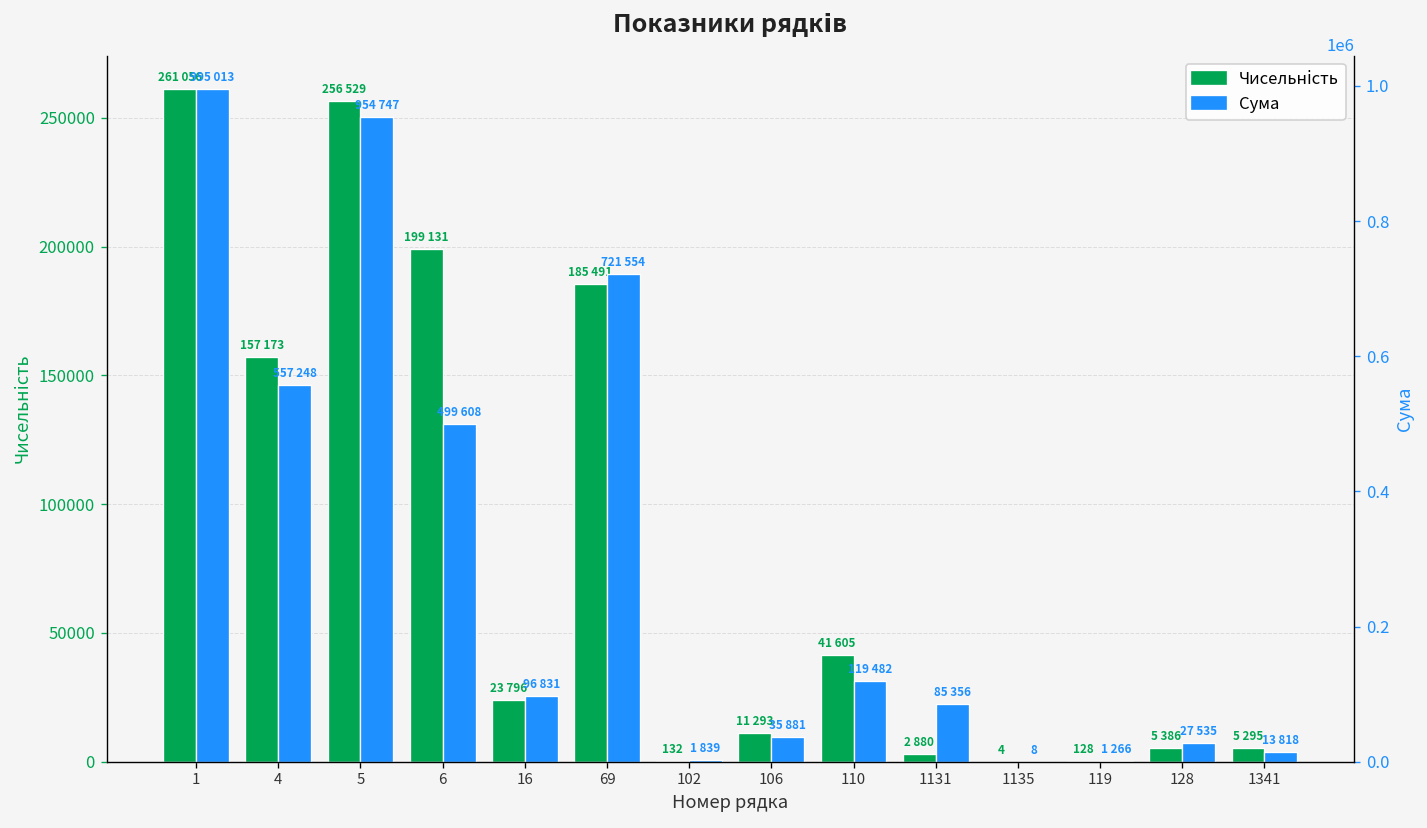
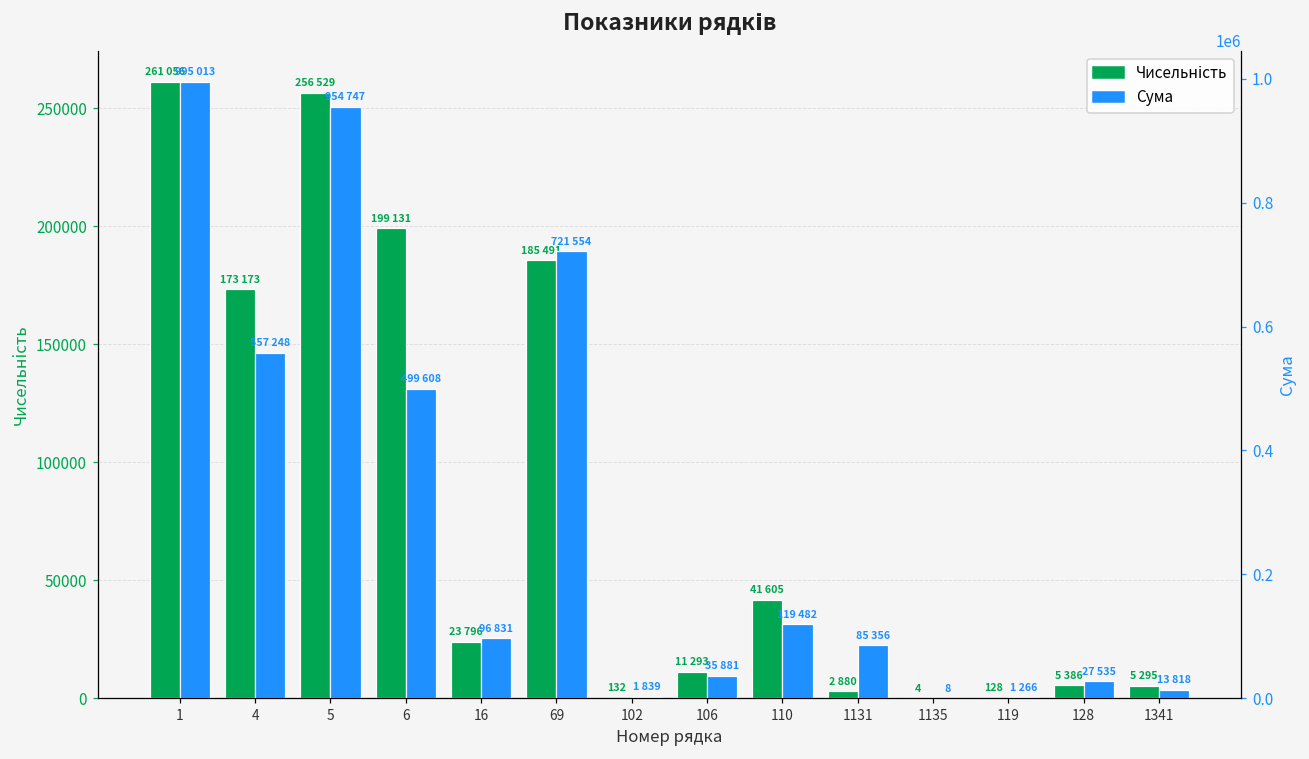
  {
    "Чисельність": {
-     "4": 157,
+     "4": 173,
      "102": 132,
      "1135": 4,
      "119": 128
    },
    "Сума": {
      "1135": 8
    }
  }
